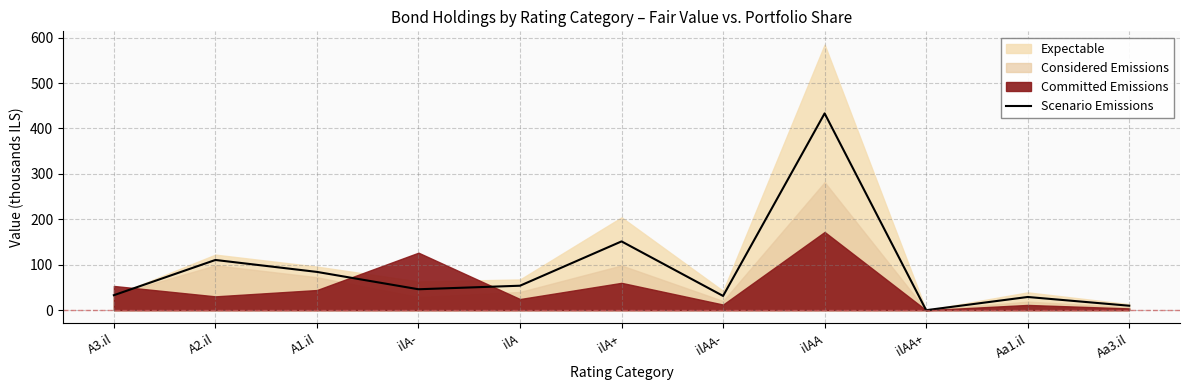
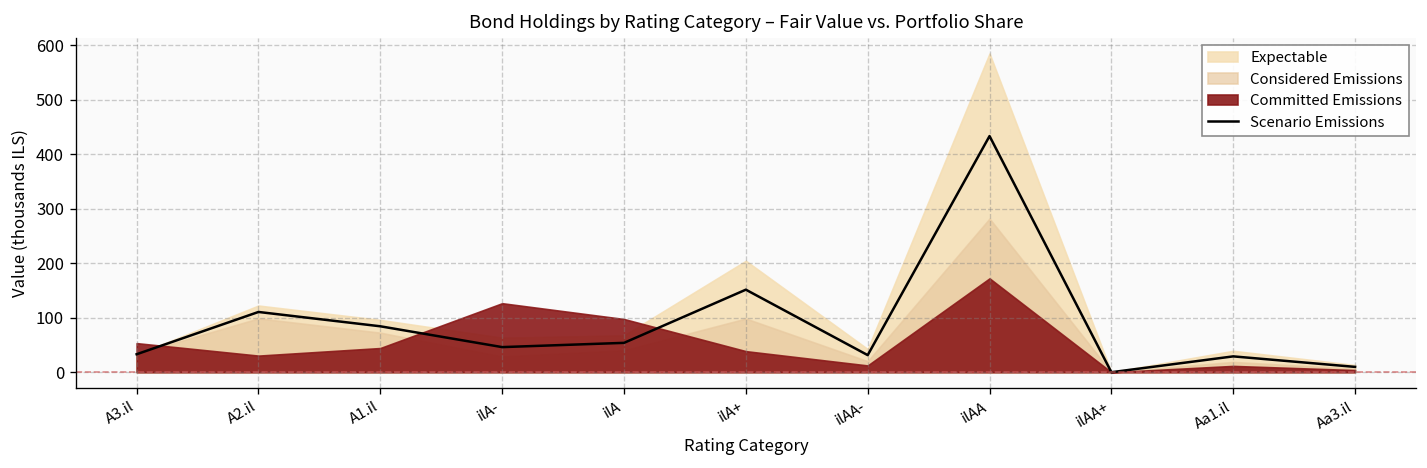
  {
    "Scenario Emissions": {
      "A2.il": 110,
      "A1.il": 80,
      "ilA-": 50,
      "ilA": 50,
      "ilA+": 150,
      "ilAA-": 30,
      "ilAA": 430,
      "Aa1.il": 30
    },
    "Committed Emissions": {
      "A3.il": 50,
      "A2.il": 30,
      "A1.il": 40,
      "ilA-": 130,
-     "ilA": 20,
-     "ilA+": 60,
+     "ilA": 100,
+     "ilA+": 40,
      "ilAA-": 10,
      "ilAA": 170,
      "Aa1.il": 10
    }
  }
